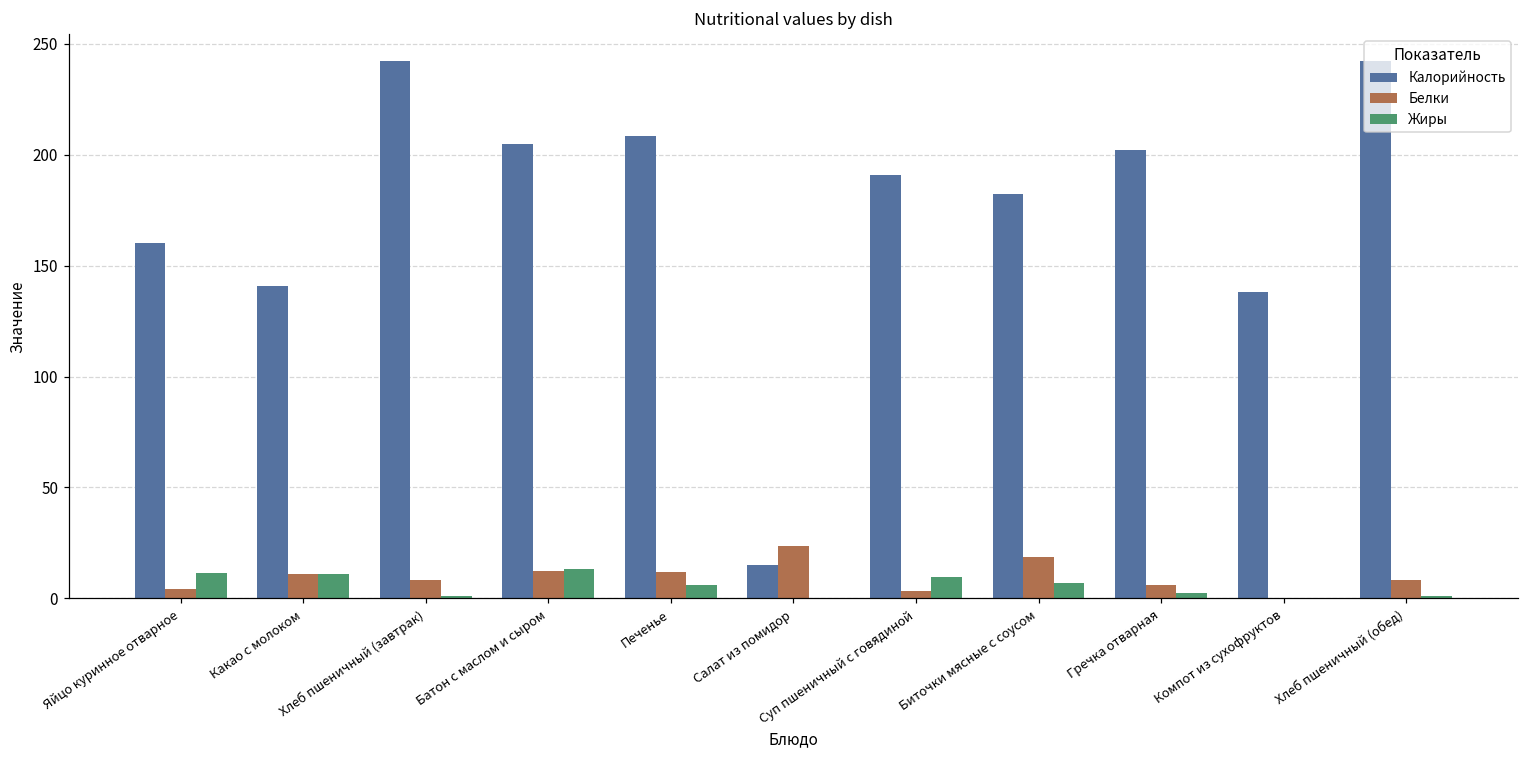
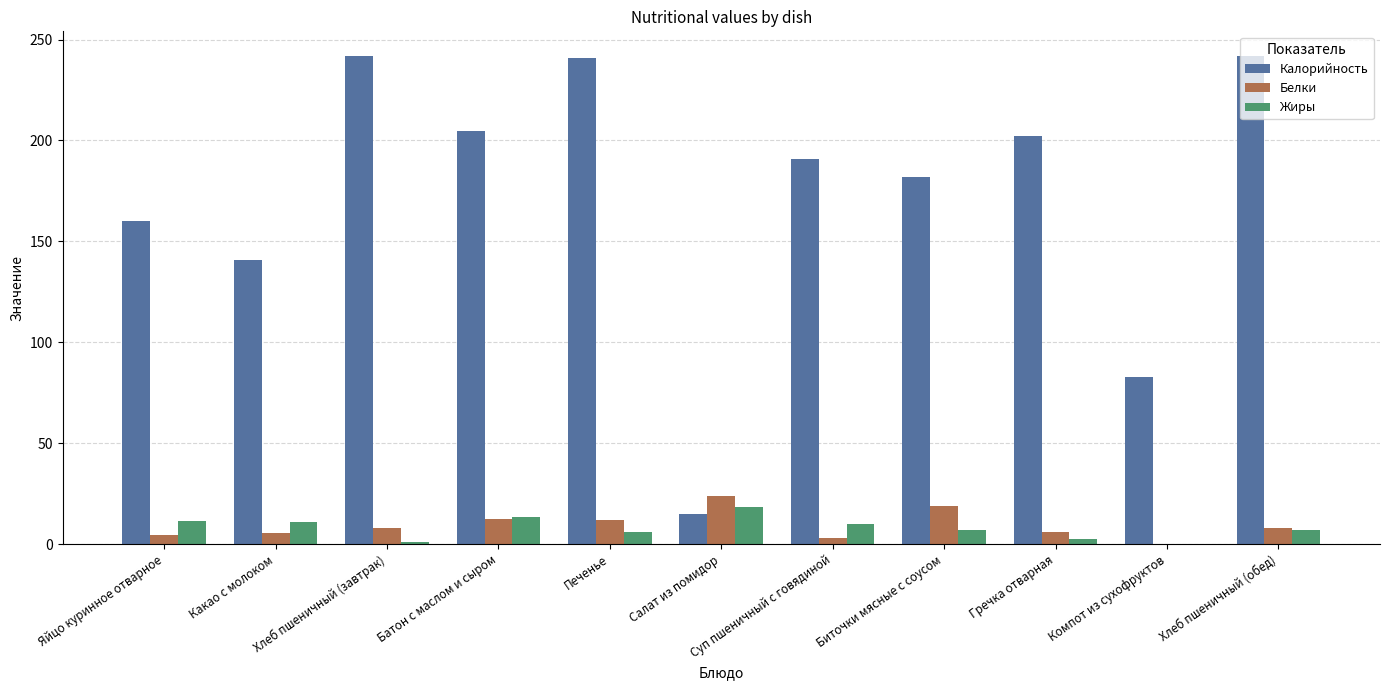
  {
    "Калорийность": {
      "Яйцо куринное отварное": 160,
      "Какао с молоком": 141,
      "Хлеб пшеничный (завтрак)": 242,
      "Батон с маслом и сыром": 205,
-     "Печенье": 209,
+     "Печенье": 241,
      "Салат из помидор": 15,
      "Суп пшеничный с говядиной": 191,
      "Биточки мясные с соусом": 182,
      "Гречка отварная": 202,
-     "Компот из сухофруктов": 138
+     "Компот из сухофруктов": 83
    },
    "Белки": {
      "Яйцо куринное отварное": 4,
-     "Какао с молоком": 11,
+     "Какао с молоком": 5,
      "Хлеб пшеничный (завтрак)": 8,
      "Батон с маслом и сыром": 12,
      "Печенье": 12,
      "Салат из помидор": 24,
      "Суп пшеничный с говядиной": 3,
      "Биточки мясные с соусом": 19,
      "Гречка отварная": 6,
      "Хлеб пшеничный (обед)": 8
    },
    "Жиры": {
      "Яйцо куринное отварное": 12,
      "Какао с молоком": 11,
      "Батон с маслом и сыром": 13,
      "Печенье": 6,
-     "Салат из помидор": 0,
+     "Салат из помидор": 19,
      "Суп пшеничный с говядиной": 10,
      "Биточки мясные с соусом": 7,
      "Гречка отварная": 2,
      "Компот из сухофруктов": 0,
-     "Хлеб пшеничный (обед)": 1
+     "Хлеб пшеничный (обед)": 7
    }
  }
